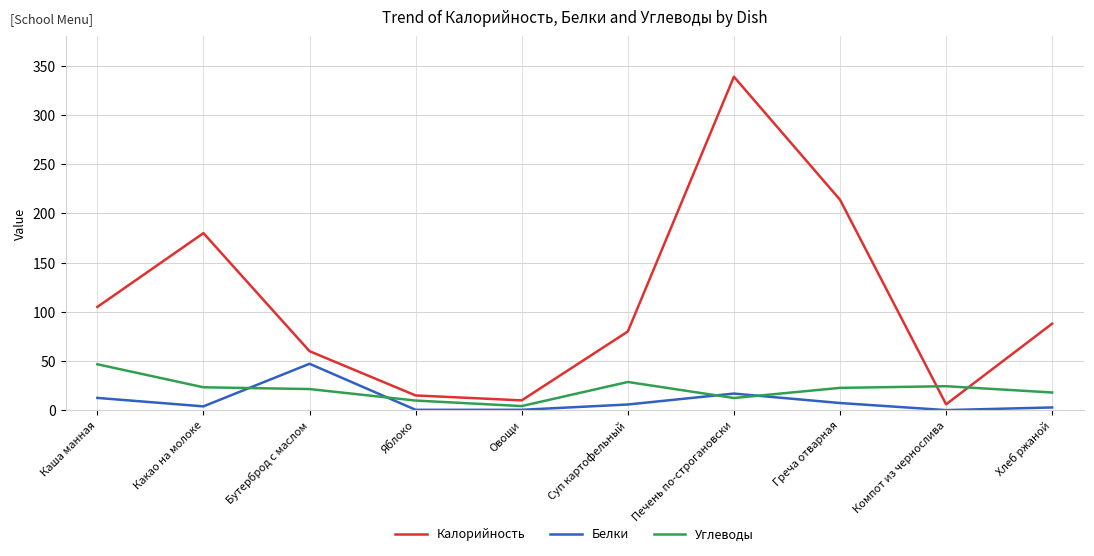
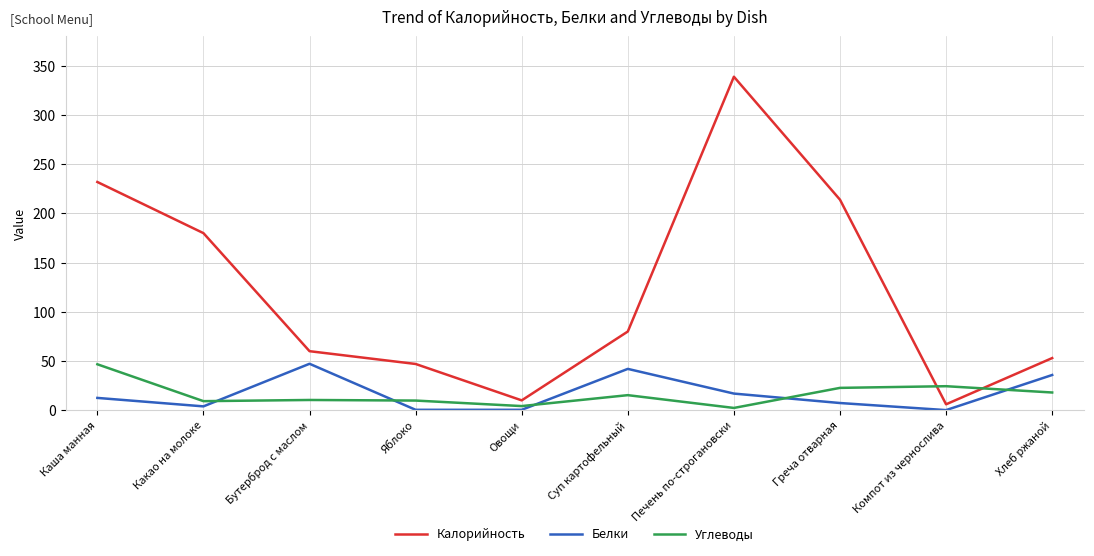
  {
    "Калорийность": {
-     "Каша манная": 110,
+     "Каша манная": 230,
      "Какао на молоке": 180,
      "Бутерброд с маслом": 60,
-     "Яблоко": 20,
+     "Яблоко": 50,
      "Овощи": 10,
      "Суп картофельный": 80,
      "Печень по-строгановски": 340,
      "Греча отварная": 210,
      "Компот из чернослива": 10,
-     "Хлеб ржаной": 90
+     "Хлеб ржаной": 50
    },
    "Белки": {
      "Каша манная": 10,
      "Какао на молоке": 0,
      "Бутерброд с маслом": 50,
      "Яблоко": 0,
      "Овощи": 0,
-     "Суп картофельный": 10,
+     "Суп картофельный": 40,
      "Печень по-строгановски": 20,
      "Греча отварная": 10,
      "Компот из чернослива": 0,
-     "Хлеб ржаной": 0
+     "Хлеб ржаной": 40
    },
    "Углеводы": {
      "Каша манная": 50,
-     "Какао на молоке": 20,
-     "Бутерброд с маслом": 20,
+     "Какао на молоке": 10,
+     "Бутерброд с маслом": 10,
      "Яблоко": 10,
      "Овощи": 0,
-     "Суп картофельный": 30,
-     "Печень по-строгановски": 10,
+     "Суп картофельный": 20,
+     "Печень по-строгановски": 0,
      "Греча отварная": 20,
      "Компот из чернослива": 20,
      "Хлеб ржаной": 20
    }
  }
